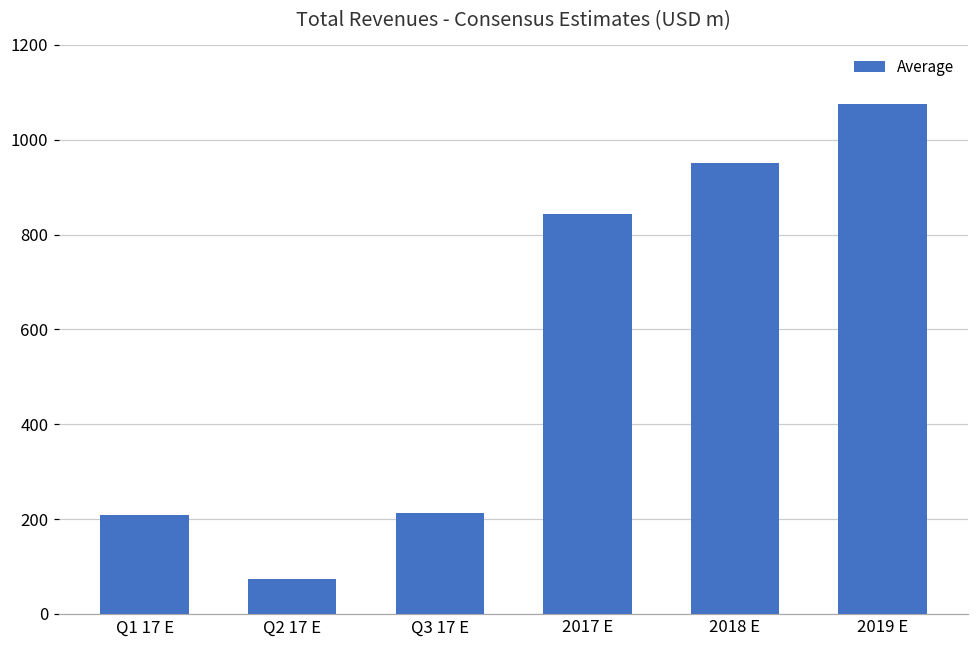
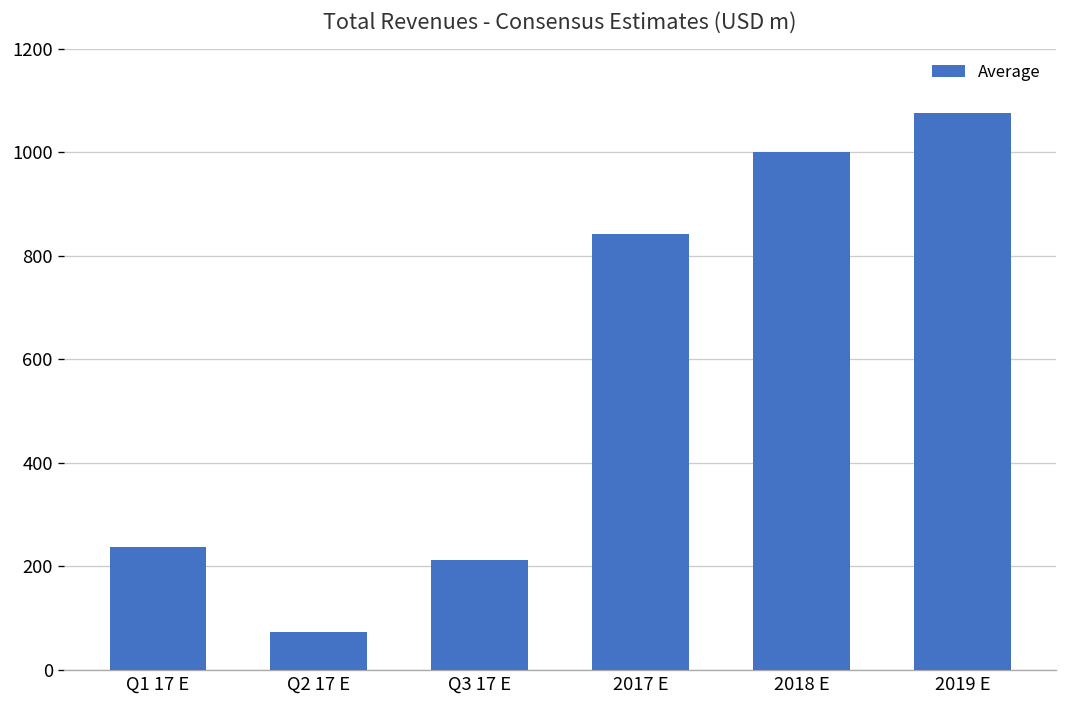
  {
-   "Q1 17 E": 210,
+   "Q1 17 E": 240,
    "Q2 17 E": 70,
    "Q3 17 E": 210,
    "2017 E": 840,
-   "2018 E": 950,
+   "2018 E": 1000,
    "2019 E": 1080
  }
